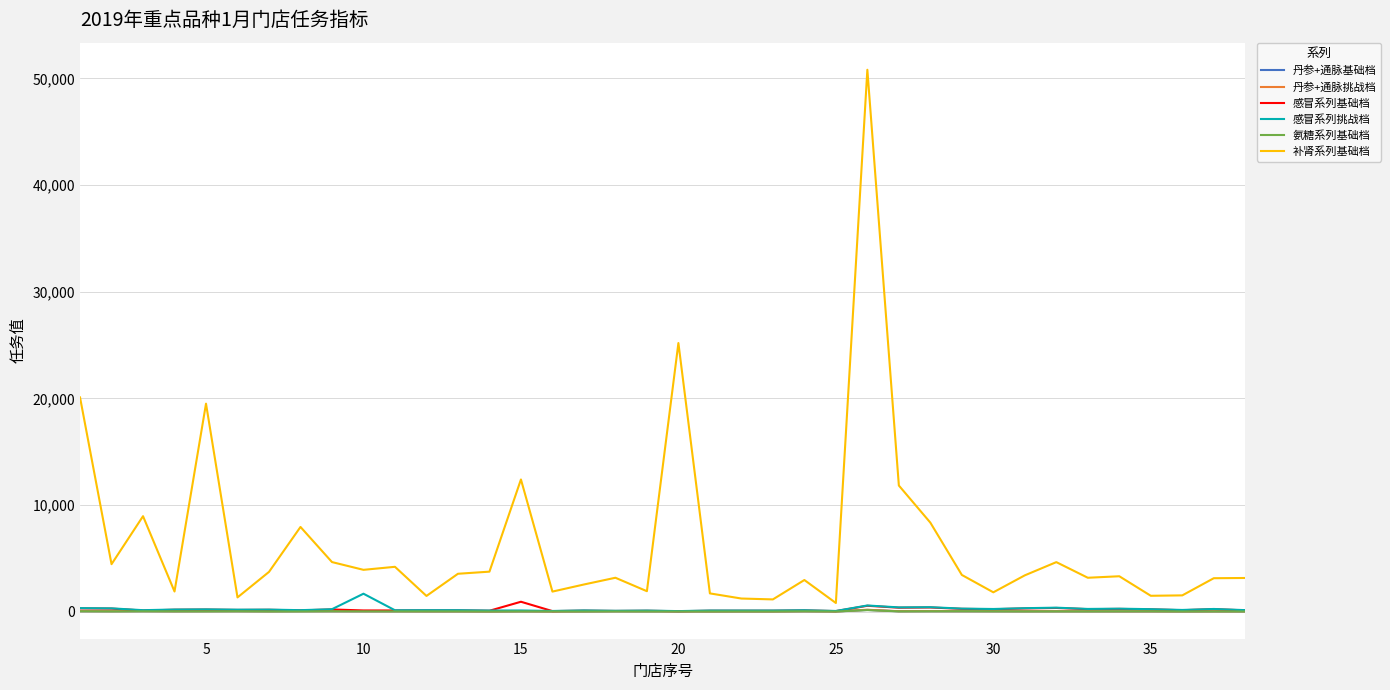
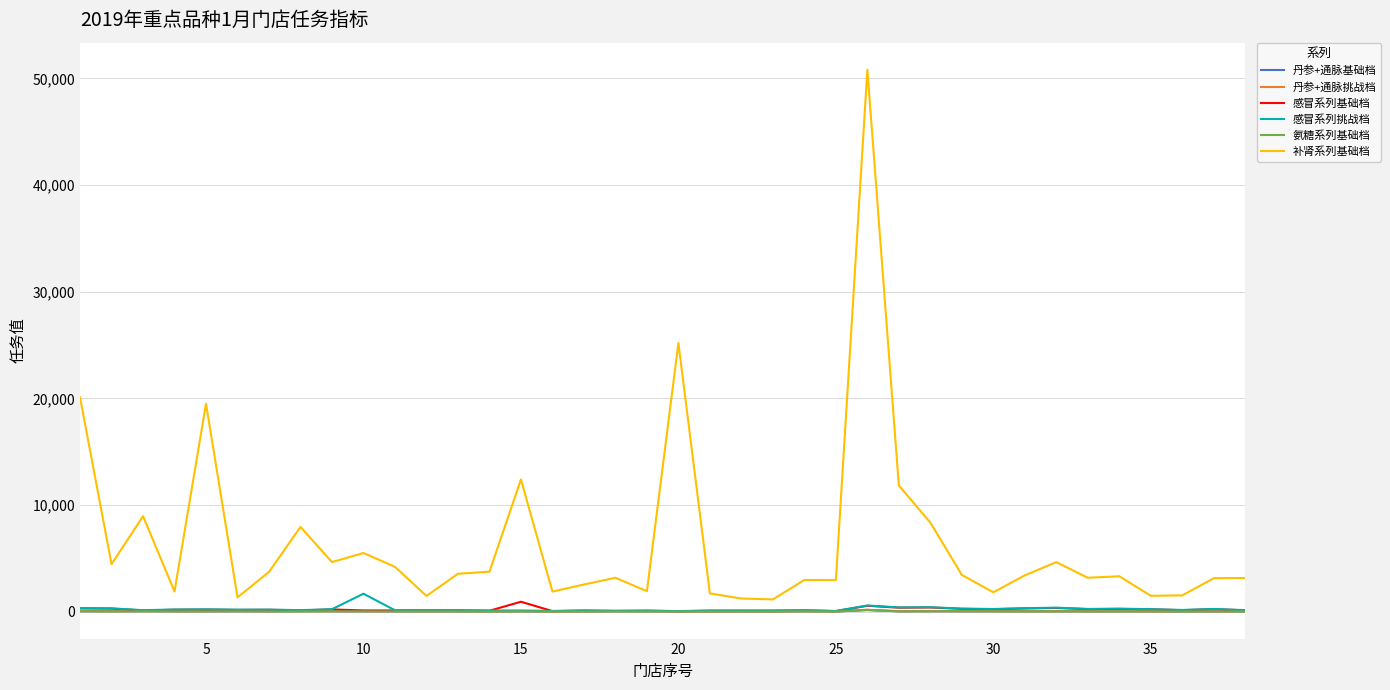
  {
    "感冒系列基础档": {
      "15": "900"
    },
    "感冒系列挑战档": {
      "10": "1,700"
    },
    "补肾系列基础档": {
      "5": "19,500",
-     "10": "3,900",
+     "10": "5,500",
      "15": "12,400",
      "20": "25,200",
-     "25": "800",
+     "25": "2,900",
      "30": "1,800",
      "35": "1,500"
    }
  }
